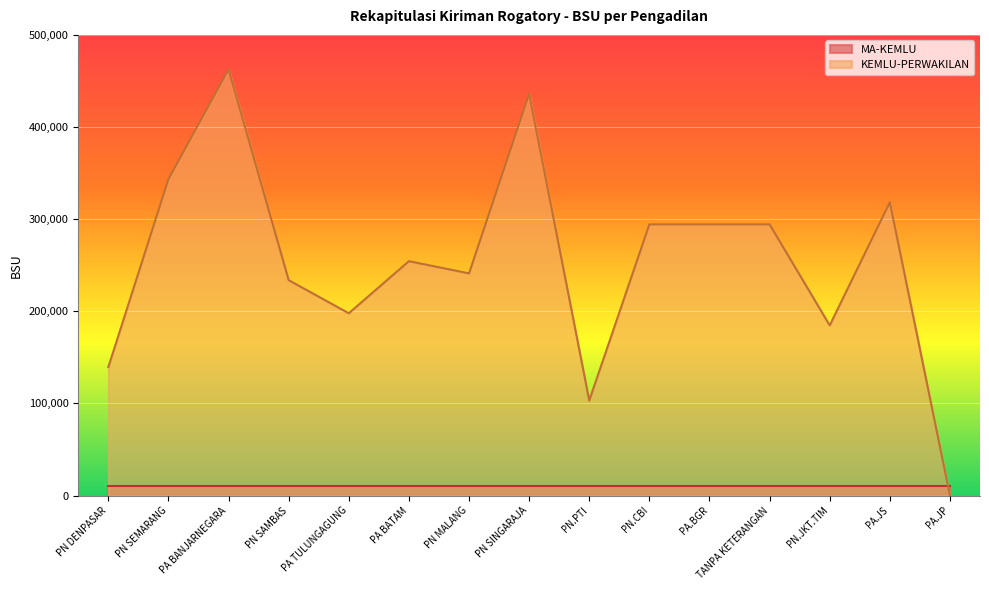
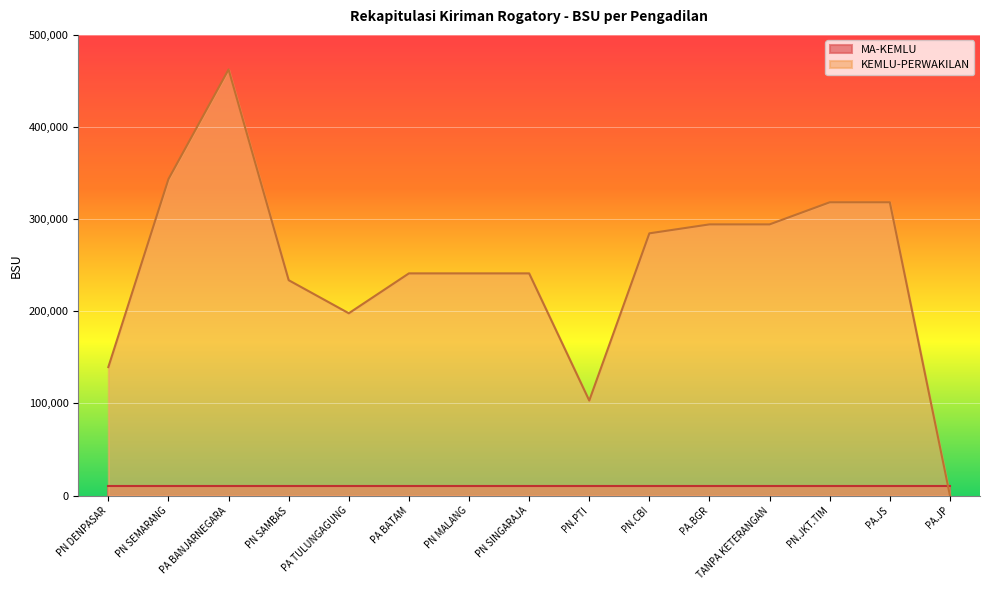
  {
    "MA-KEMLU": {
      "PN DENPASAR": "10,000",
      "PN SEMARANG": "10,000",
      "PA BANJARNEGARA": "10,000",
      "PN SAMBAS": "10,000",
      "PA TULUNGAGUNG": "10,000",
      "PA BATAM": "10,000",
      "PN MALANG": "10,000",
      "PN SINGARAJA": "10,000",
      "PN.PTI": "10,000",
      "PN.CBI": "10,000",
      "PA.BGR": "10,000",
      "TANPA KETERANGAN": "10,000",
      "PN.JKT.TIM": "10,000",
      "PA.JS": "10,000",
      "PA.JP": "10,000"
    },
    "KEMLU-PERWAKILAN": {
      "PN DENPASAR": "140,000",
      "PN SEMARANG": "340,000",
      "PA BANJARNEGARA": "460,000",
      "PN SAMBAS": "230,000",
      "PA TULUNGAGUNG": "200,000",
-     "PA BATAM": "250,000",
+     "PA BATAM": "240,000",
      "PN MALANG": "240,000",
-     "PN SINGARAJA": "440,000",
+     "PN SINGARAJA": "240,000",
      "PN.PTI": "100,000",
-     "PN.CBI": "290,000",
+     "PN.CBI": "280,000",
      "PA.BGR": "290,000",
      "TANPA KETERANGAN": "290,000",
-     "PN.JKT.TIM": "180,000",
+     "PN.JKT.TIM": "320,000",
      "PA.JS": "320,000",
      "PA.JP": "0"
    }
  }
